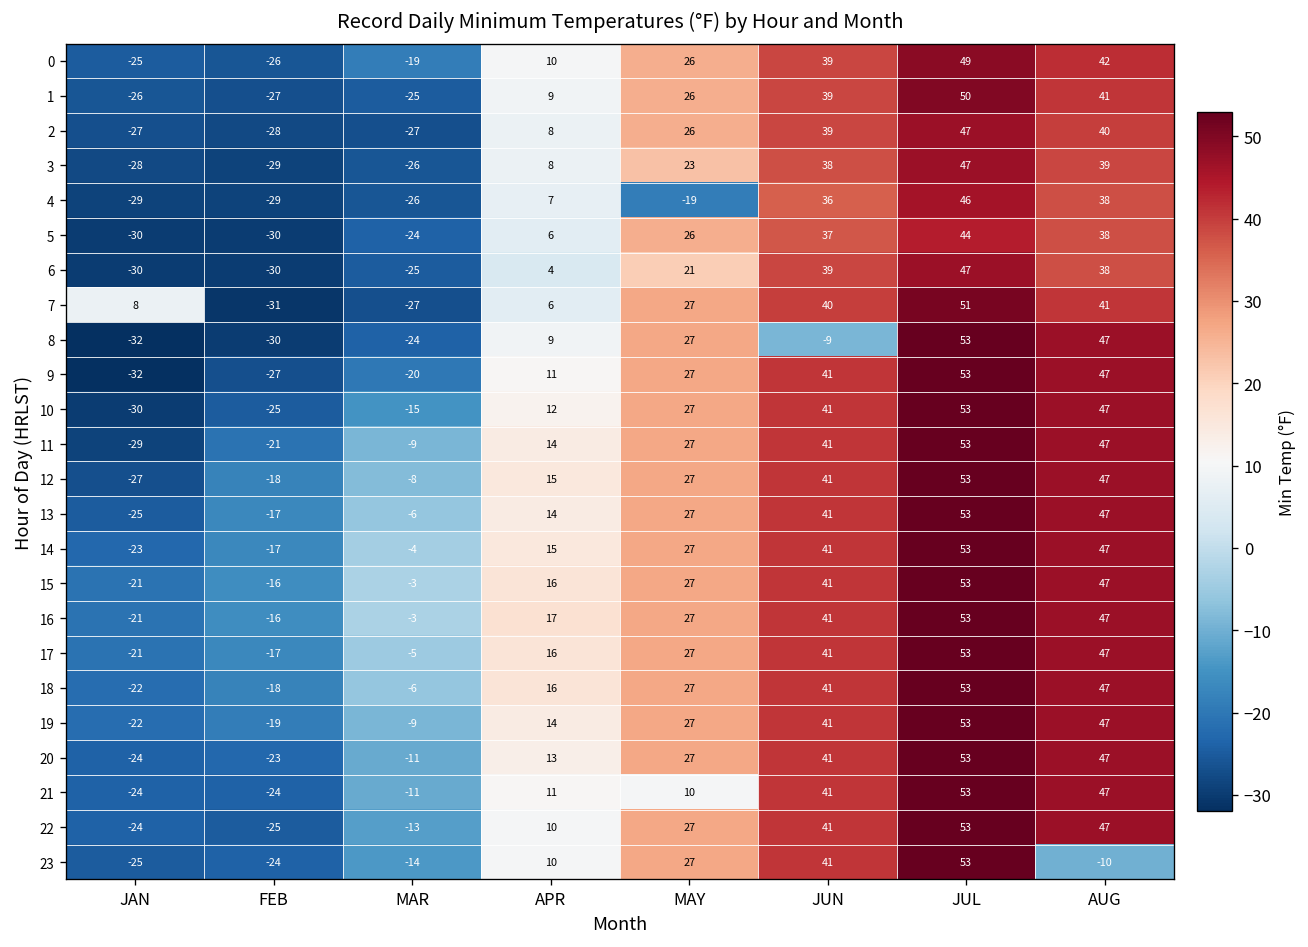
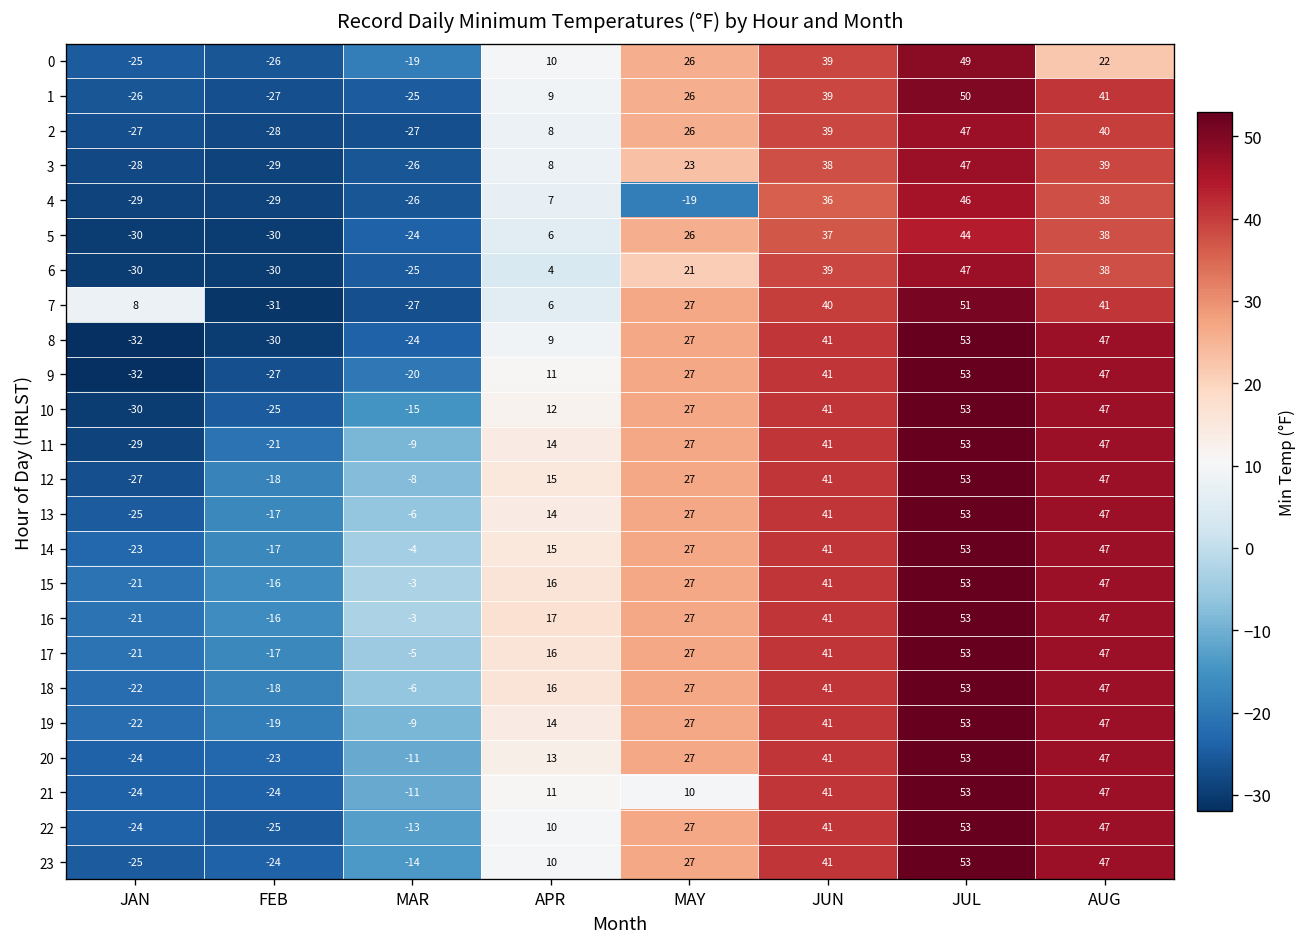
  {
    "0": {
      "JAN": -25,
      "FEB": -26,
      "MAR": -19,
      "APR": 10,
      "MAY": 26,
      "JUN": 39,
      "JUL": 49,
-     "AUG": 42
+     "AUG": 22
    },
    "1": {
      "JAN": -26,
      "FEB": -27,
      "MAR": -25,
      "APR": 9,
      "MAY": 26,
      "JUN": 39,
      "JUL": 50,
      "AUG": 41
    },
    "2": {
      "JAN": -27,
      "FEB": -28,
      "MAR": -27,
      "APR": 8,
      "MAY": 26,
      "JUN": 39,
      "JUL": 47,
      "AUG": 40
    },
    "3": {
      "JAN": -28,
      "FEB": -29,
      "MAR": -26,
      "APR": 8,
      "MAY": 23,
      "JUN": 38,
      "JUL": 47,
      "AUG": 39
    },
    "4": {
      "JAN": -29,
      "FEB": -29,
      "MAR": -26,
      "APR": 7,
      "MAY": -19,
      "JUN": 36,
      "JUL": 46,
      "AUG": 38
    },
    "5": {
      "JAN": -30,
      "FEB": -30,
      "MAR": -24,
      "APR": 6,
      "MAY": 26,
      "JUN": 37,
      "JUL": 44,
      "AUG": 38
    },
    "6": {
      "JAN": -30,
      "FEB": -30,
      "MAR": -25,
      "APR": 4,
      "MAY": 21,
      "JUN": 39,
      "JUL": 47,
      "AUG": 38
    },
    "7": {
      "JAN": 8,
      "FEB": -31,
      "MAR": -27,
      "APR": 6,
      "MAY": 27,
      "JUN": 40,
      "JUL": 51,
      "AUG": 41
    },
    "8": {
      "JAN": -32,
      "FEB": -30,
      "MAR": -24,
      "APR": 9,
      "MAY": 27,
-     "JUN": -9,
+     "JUN": 41,
      "JUL": 53,
      "AUG": 47
    },
    "9": {
      "JAN": -32,
      "FEB": -27,
      "MAR": -20,
      "APR": 11,
      "MAY": 27,
      "JUN": 41,
      "JUL": 53,
      "AUG": 47
    },
    "10": {
      "JAN": -30,
      "FEB": -25,
      "MAR": -15,
      "APR": 12,
      "MAY": 27,
      "JUN": 41,
      "JUL": 53,
      "AUG": 47
    },
    "11": {
      "JAN": -29,
      "FEB": -21,
      "MAR": -9,
      "APR": 14,
      "MAY": 27,
      "JUN": 41,
      "JUL": 53,
      "AUG": 47
    },
    "12": {
      "JAN": -27,
      "FEB": -18,
      "MAR": -8,
      "APR": 15,
      "MAY": 27,
      "JUN": 41,
      "JUL": 53,
      "AUG": 47
    },
    "13": {
      "JAN": -25,
      "FEB": -17,
      "MAR": -6,
      "APR": 14,
      "MAY": 27,
      "JUN": 41,
      "JUL": 53,
      "AUG": 47
    },
    "14": {
      "JAN": -23,
      "FEB": -17,
      "MAR": -4,
      "APR": 15,
      "MAY": 27,
      "JUN": 41,
      "JUL": 53,
      "AUG": 47
    },
    "15": {
      "JAN": -21,
      "FEB": -16,
      "MAR": -3,
      "APR": 16,
      "MAY": 27,
      "JUN": 41,
      "JUL": 53,
      "AUG": 47
    },
    "16": {
      "JAN": -21,
      "FEB": -16,
      "MAR": -3,
      "APR": 17,
      "MAY": 27,
      "JUN": 41,
      "JUL": 53,
      "AUG": 47
    },
    "17": {
      "JAN": -21,
      "FEB": -17,
      "MAR": -5,
      "APR": 16,
      "MAY": 27,
      "JUN": 41,
      "JUL": 53,
      "AUG": 47
    },
    "18": {
      "JAN": -22,
      "FEB": -18,
      "MAR": -6,
      "APR": 16,
      "MAY": 27,
      "JUN": 41,
      "JUL": 53,
      "AUG": 47
    },
    "19": {
      "JAN": -22,
      "FEB": -19,
      "MAR": -9,
      "APR": 14,
      "MAY": 27,
      "JUN": 41,
      "JUL": 53,
      "AUG": 47
    },
    "20": {
      "JAN": -24,
      "FEB": -23,
      "MAR": -11,
      "APR": 13,
      "MAY": 27,
      "JUN": 41,
      "JUL": 53,
      "AUG": 47
    },
    "21": {
      "JAN": -24,
      "FEB": -24,
      "MAR": -11,
      "APR": 11,
      "MAY": 10,
      "JUN": 41,
      "JUL": 53,
      "AUG": 47
    },
    "22": {
      "JAN": -24,
      "FEB": -25,
      "MAR": -13,
      "APR": 10,
      "MAY": 27,
      "JUN": 41,
      "JUL": 53,
      "AUG": 47
    },
    "23": {
      "JAN": -25,
      "FEB": -24,
      "MAR": -14,
      "APR": 10,
      "MAY": 27,
      "JUN": 41,
      "JUL": 53,
-     "AUG": -10
+     "AUG": 47
    }
  }
